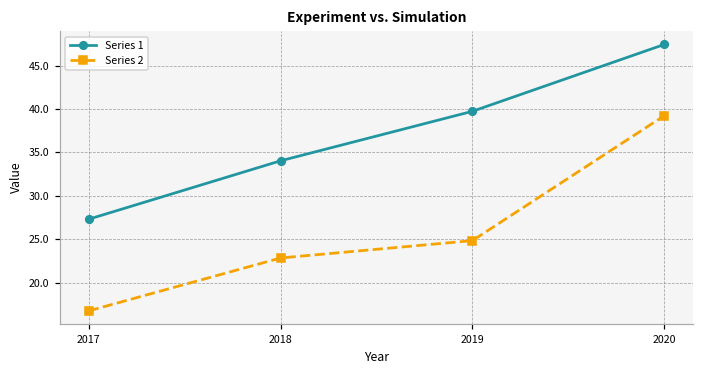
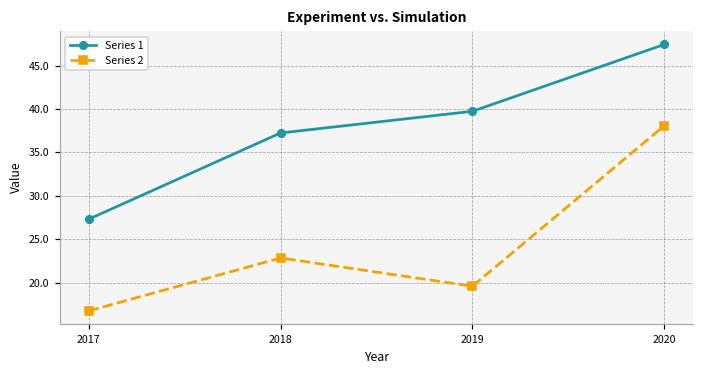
  {
    "Series 1": {
      "2017": 27,
-     "2018": 34,
+     "2018": 37,
      "2019": 40,
      "2020": 47
    },
    "Series 2": {
      "2017": 17,
      "2018": 23,
-     "2019": 25,
-     "2020": 39
+     "2019": 20,
+     "2020": 38
    }
  }
